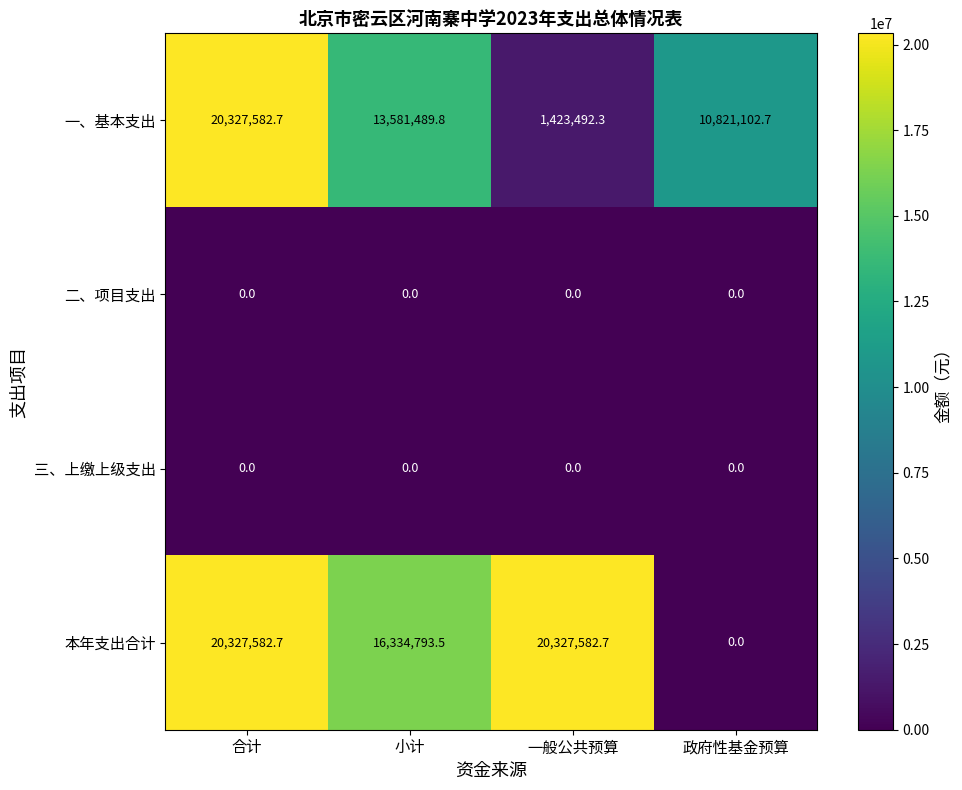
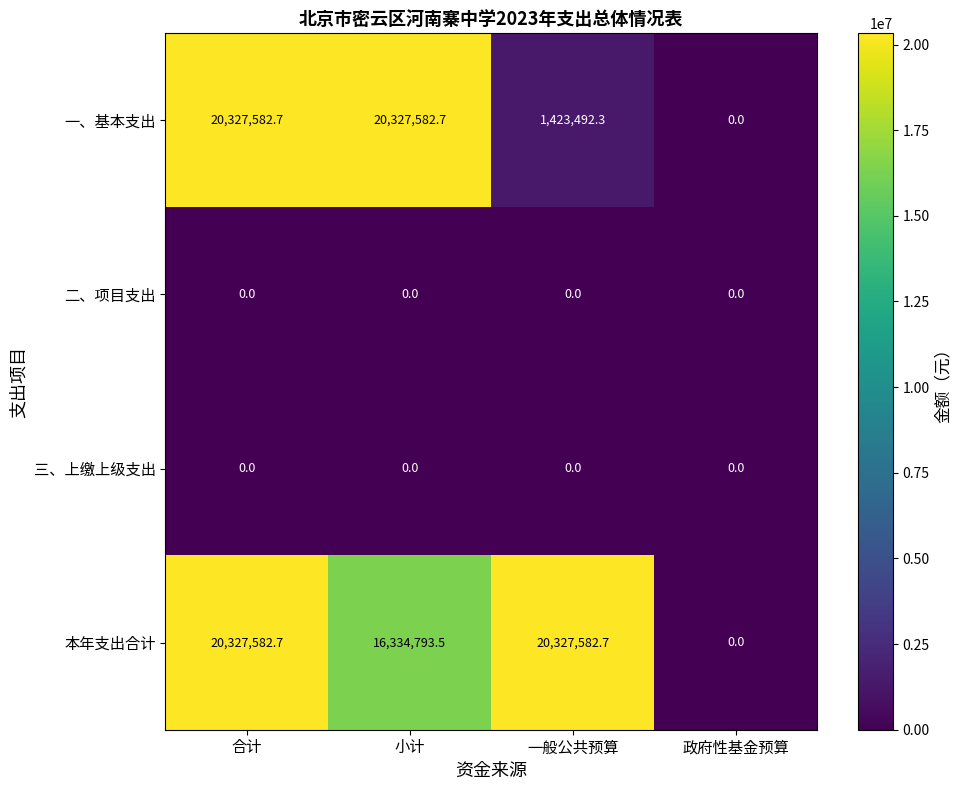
  {
    "一、基本支出": {
      "合计": "20,327,582.7",
-     "小计": "13,581,489.8",
+     "小计": "20,327,582.7",
      "一般公共预算": "1,423,492.3",
-     "政府性基金预算": "10,821,102.7"
+     "政府性基金预算": "0.0"
    },
    "二、项目支出": {
      "合计": "0.0",
      "小计": "0.0",
      "一般公共预算": "0.0",
      "政府性基金预算": "0.0"
    },
    "三、上缴上级支出": {
      "合计": "0.0",
      "小计": "0.0",
      "一般公共预算": "0.0",
      "政府性基金预算": "0.0"
    },
    "本年支出合计": {
      "合计": "20,327,582.7",
      "小计": "16,334,793.5",
      "一般公共预算": "20,327,582.7",
      "政府性基金预算": "0.0"
    }
  }
